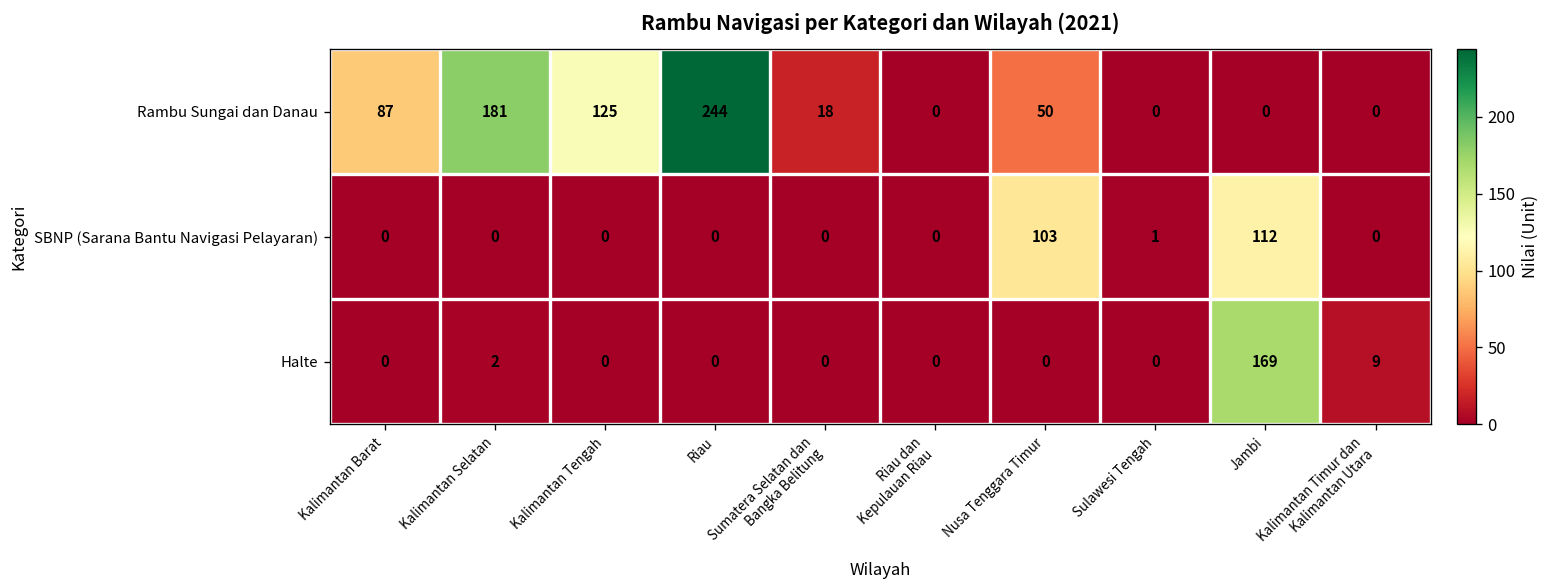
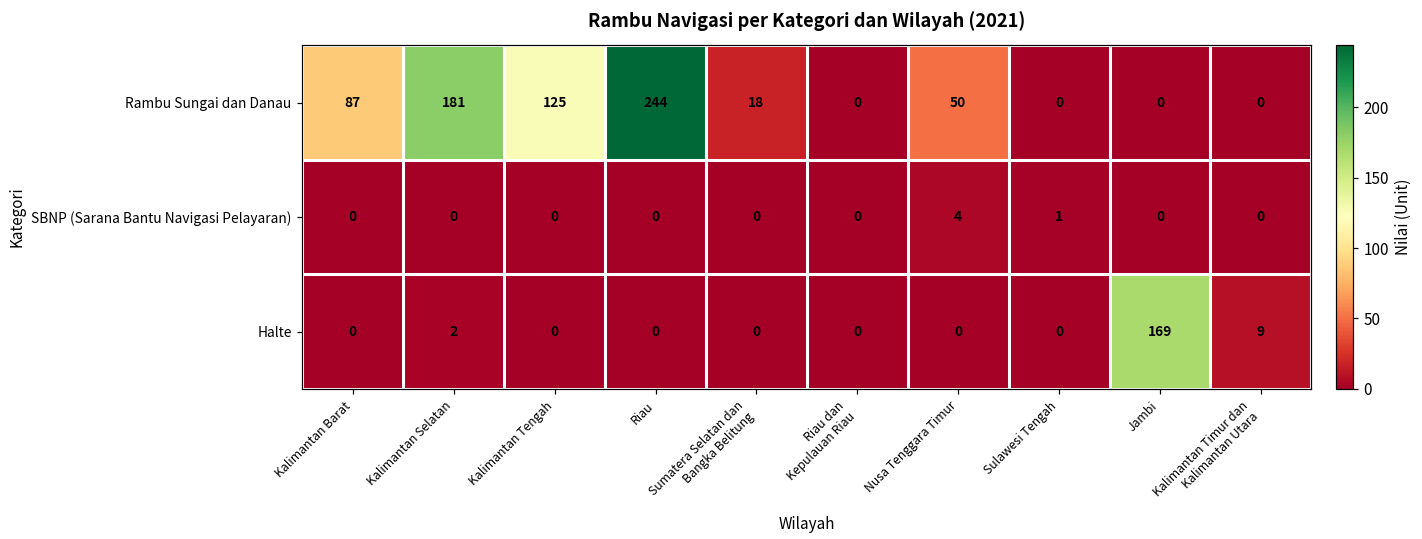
  {
    "Rambu Sungai dan Danau": {
      "Kalimantan Barat": 87,
      "Kalimantan Selatan": 181,
      "Kalimantan Tengah": 125,
      "Riau": 244,
      "Sumatera Selatan dan Bangka Belitung": 18,
      "Riau dan Kepulauan Riau": 0,
      "Nusa Tenggara Timur": 50,
      "Sulawesi Tengah": 0,
      "Jambi": 0,
      "Kalimantan Timur dan Kalimantan Utara": 0
    },
    "SBNP (Sarana Bantu Navigasi Pelayaran)": {
      "Kalimantan Barat": 0,
      "Kalimantan Selatan": 0,
      "Kalimantan Tengah": 0,
      "Riau": 0,
      "Sumatera Selatan dan Bangka Belitung": 0,
      "Riau dan Kepulauan Riau": 0,
-     "Nusa Tenggara Timur": 103,
+     "Nusa Tenggara Timur": 4,
      "Sulawesi Tengah": 1,
-     "Jambi": 112,
+     "Jambi": 0,
      "Kalimantan Timur dan Kalimantan Utara": 0
    },
    "Halte": {
      "Kalimantan Barat": 0,
      "Kalimantan Selatan": 2,
      "Kalimantan Tengah": 0,
      "Riau": 0,
      "Sumatera Selatan dan Bangka Belitung": 0,
      "Riau dan Kepulauan Riau": 0,
      "Nusa Tenggara Timur": 0,
      "Sulawesi Tengah": 0,
      "Jambi": 169,
      "Kalimantan Timur dan Kalimantan Utara": 9
    }
  }
